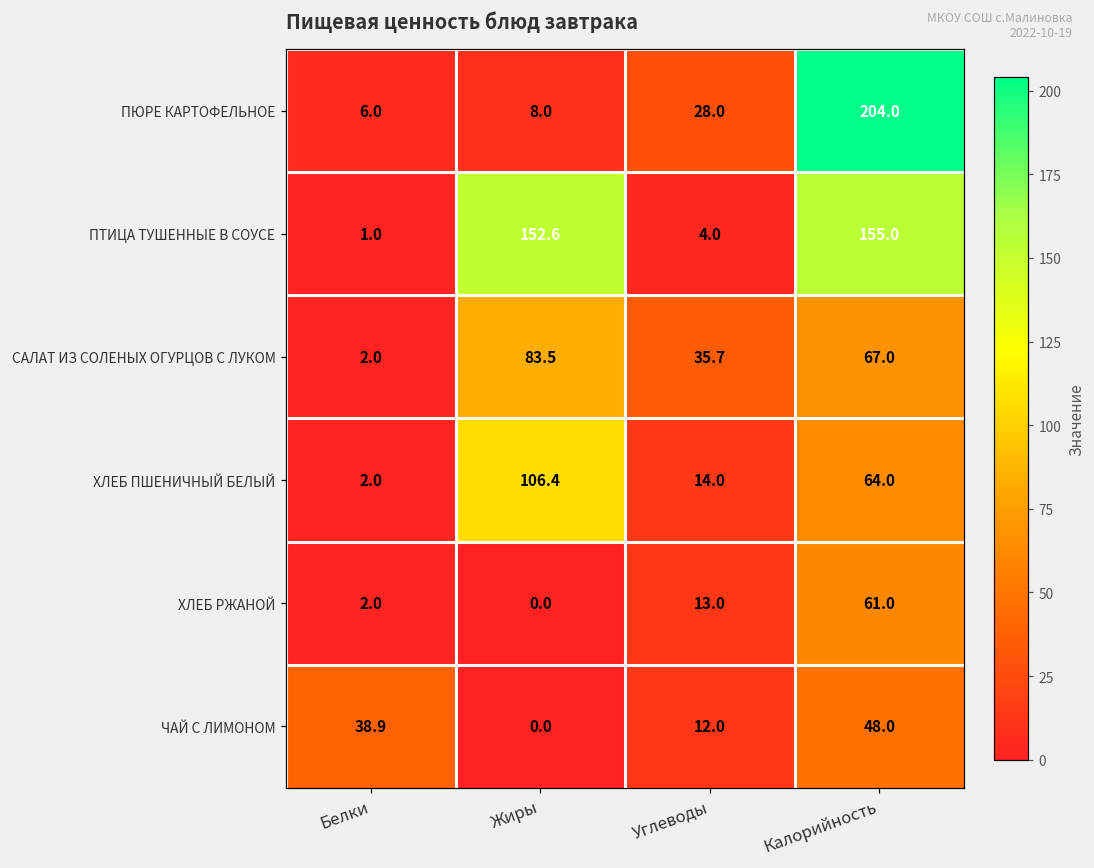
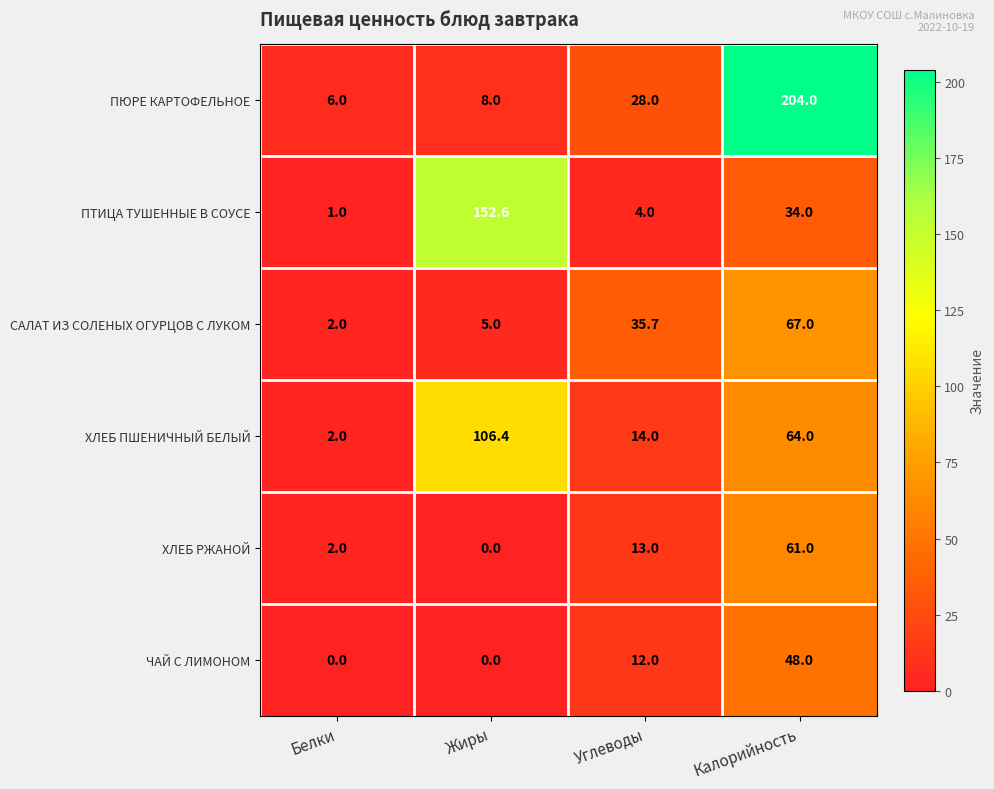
  {
    "ПЮРЕ КАРТОФЕЛЬНОЕ": {
      "Белки": 6.0,
      "Жиры": 8.0,
      "Углеводы": 28.0,
      "Калорийность": 204.0
    },
    "ПТИЦА ТУШЕННЫЕ В СОУСЕ": {
      "Белки": 1.0,
      "Жиры": 152.6,
      "Углеводы": 4.0,
-     "Калорийность": 155.0
+     "Калорийность": 34.0
    },
    "САЛАТ ИЗ СОЛЕНЫХ ОГУРЦОВ С ЛУКОМ": {
      "Белки": 2.0,
-     "Жиры": 83.5,
+     "Жиры": 5.0,
      "Углеводы": 35.7,
      "Калорийность": 67.0
    },
    "ХЛЕБ ПШЕНИЧНЫЙ БЕЛЫЙ": {
      "Белки": 2.0,
      "Жиры": 106.4,
      "Углеводы": 14.0,
      "Калорийность": 64.0
    },
    "ХЛЕБ РЖАНОЙ": {
      "Белки": 2.0,
      "Жиры": 0.0,
      "Углеводы": 13.0,
      "Калорийность": 61.0
    },
    "ЧАЙ С ЛИМОНОМ": {
-     "Белки": 38.9,
+     "Белки": 0.0,
      "Жиры": 0.0,
      "Углеводы": 12.0,
      "Калорийность": 48.0
    }
  }
